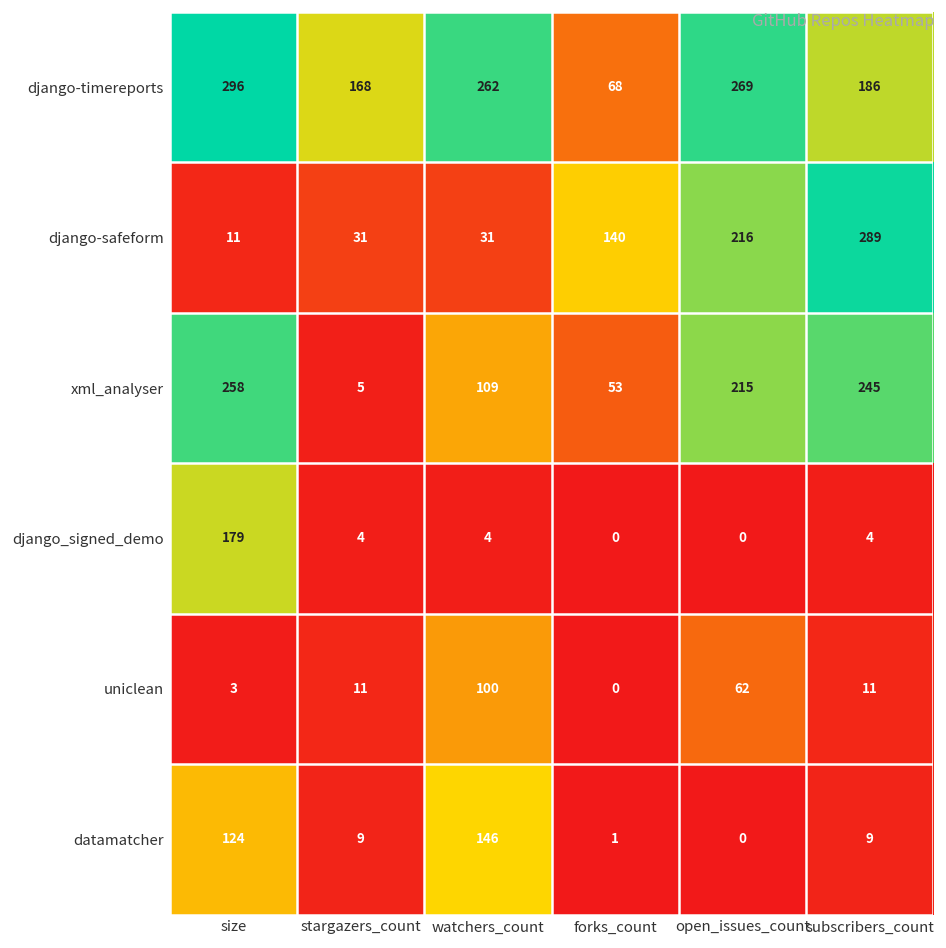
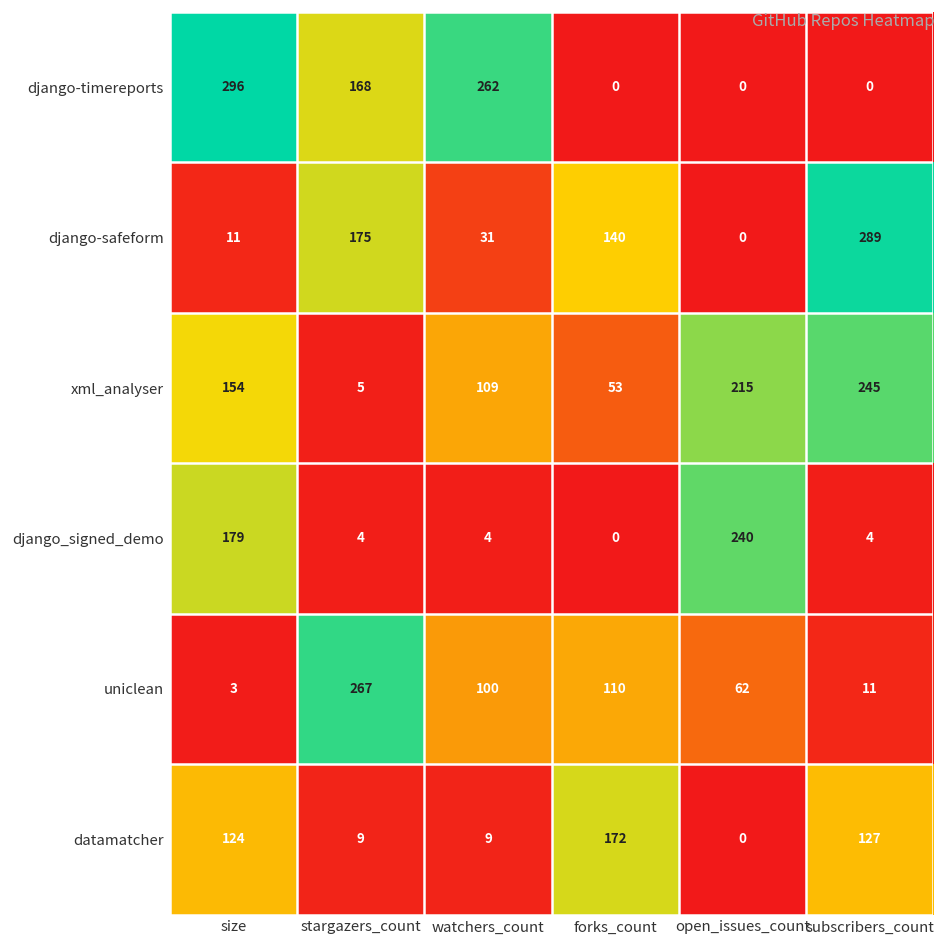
  {
    "django-timereports": {
      "size": 296,
      "stargazers_count": 168,
      "watchers_count": 262,
-     "forks_count": 68,
-     "open_issues_count": 269,
-     "subscribers_count": 186
+     "forks_count": 0,
+     "open_issues_count": 0,
+     "subscribers_count": 0
    },
    "django-safeform": {
      "size": 11,
-     "stargazers_count": 31,
+     "stargazers_count": 175,
      "watchers_count": 31,
      "forks_count": 140,
-     "open_issues_count": 216,
+     "open_issues_count": 0,
      "subscribers_count": 289
    },
    "xml_analyser": {
-     "size": 258,
+     "size": 154,
      "stargazers_count": 5,
      "watchers_count": 109,
      "forks_count": 53,
      "open_issues_count": 215,
      "subscribers_count": 245
    },
    "django_signed_demo": {
      "size": 179,
      "stargazers_count": 4,
      "watchers_count": 4,
      "forks_count": 0,
-     "open_issues_count": 0,
+     "open_issues_count": 240,
      "subscribers_count": 4
    },
    "uniclean": {
      "size": 3,
-     "stargazers_count": 11,
+     "stargazers_count": 267,
      "watchers_count": 100,
-     "forks_count": 0,
+     "forks_count": 110,
      "open_issues_count": 62,
      "subscribers_count": 11
    },
    "datamatcher": {
      "size": 124,
      "stargazers_count": 9,
-     "watchers_count": 146,
-     "forks_count": 1,
+     "watchers_count": 9,
+     "forks_count": 172,
      "open_issues_count": 0,
-     "subscribers_count": 9
+     "subscribers_count": 127
    }
  }
